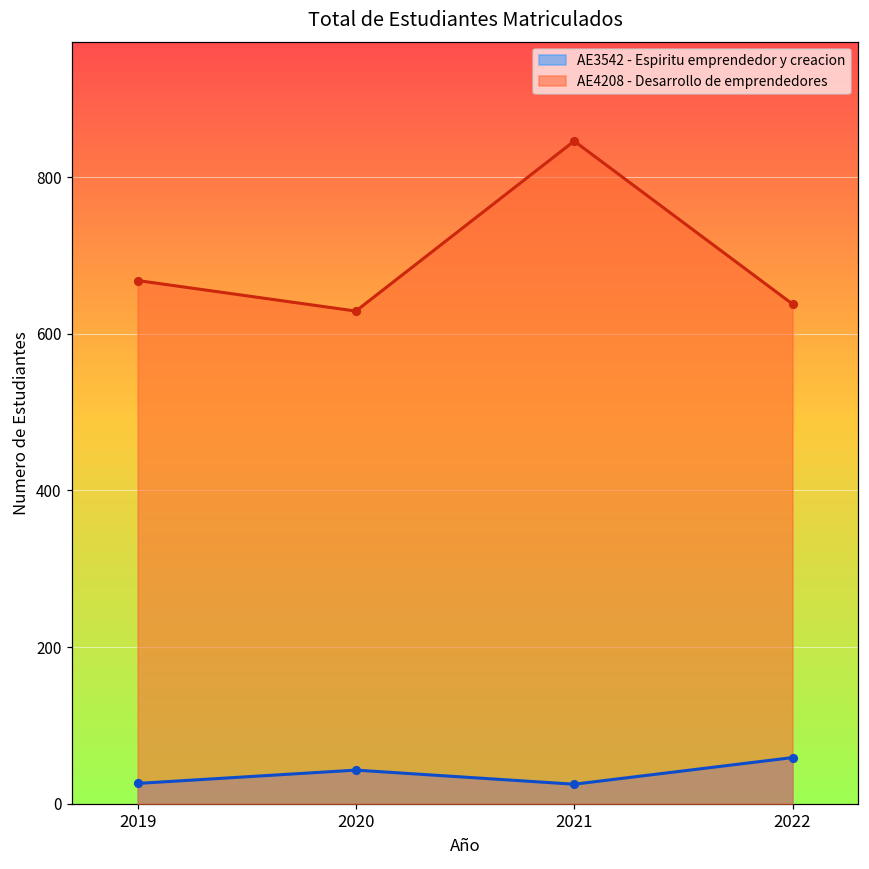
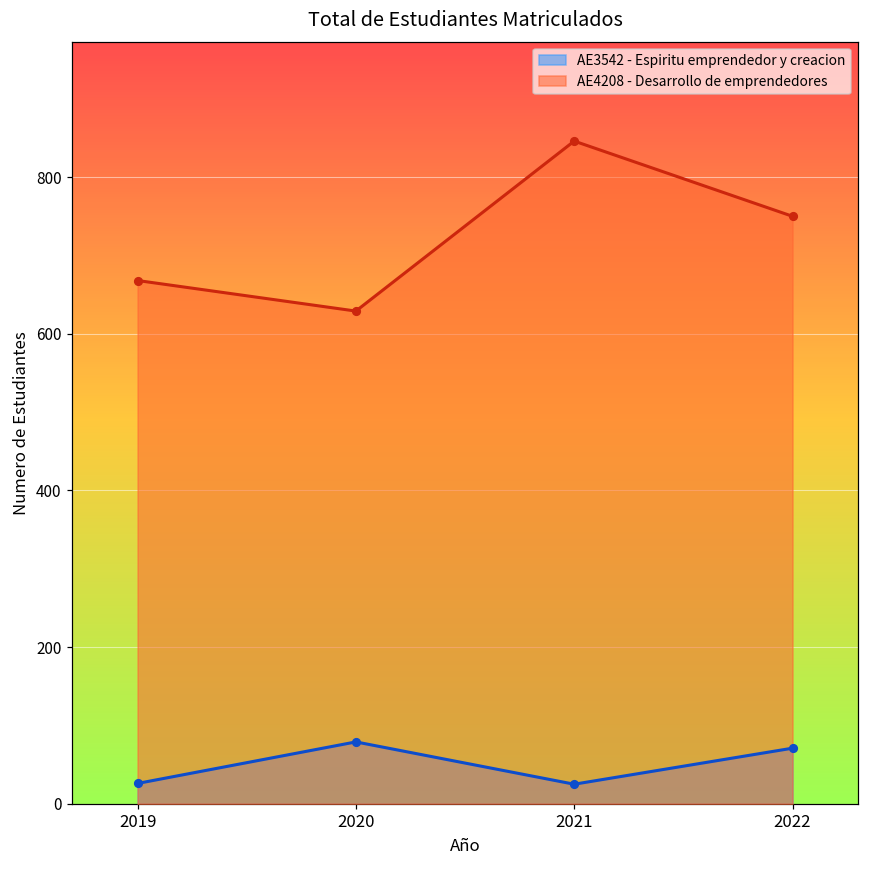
  {
    "AE3542 - Espiritu emprendedor y creacion": {
      "2019": 30,
-     "2020": 40,
+     "2020": 80,
      "2021": 30,
-     "2022": 60
+     "2022": 70
    },
    "AE4208 - Desarrollo de emprendedores": {
      "2019": 670,
      "2020": 630,
      "2021": 850,
-     "2022": 640
+     "2022": 750
    }
  }
